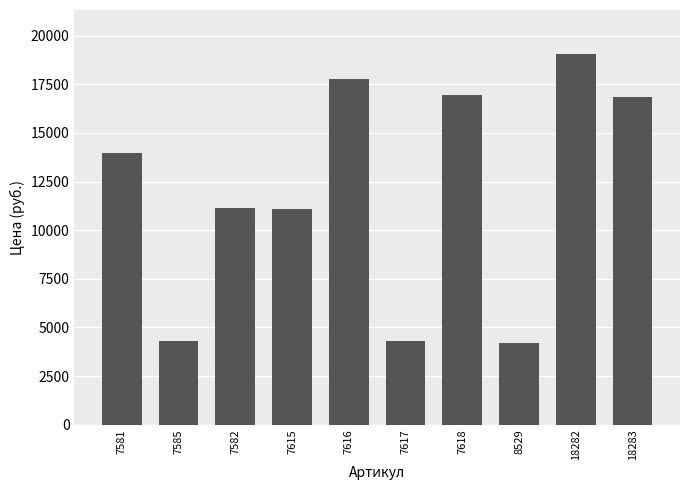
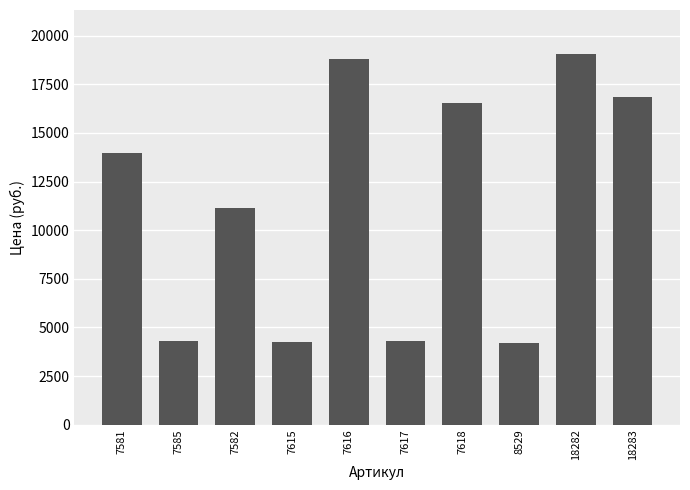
  {
    "7581": 14000,
    "7585": 4300,
    "7582": 11100,
-   "7615": 11100,
-   "7616": 17800,
+   "7615": 4300,
+   "7616": 18800,
    "7617": 4300,
-   "7618": 17000,
+   "7618": 16600,
    "8529": 4200,
    "18282": 19000,
    "18283": 16900
  }
